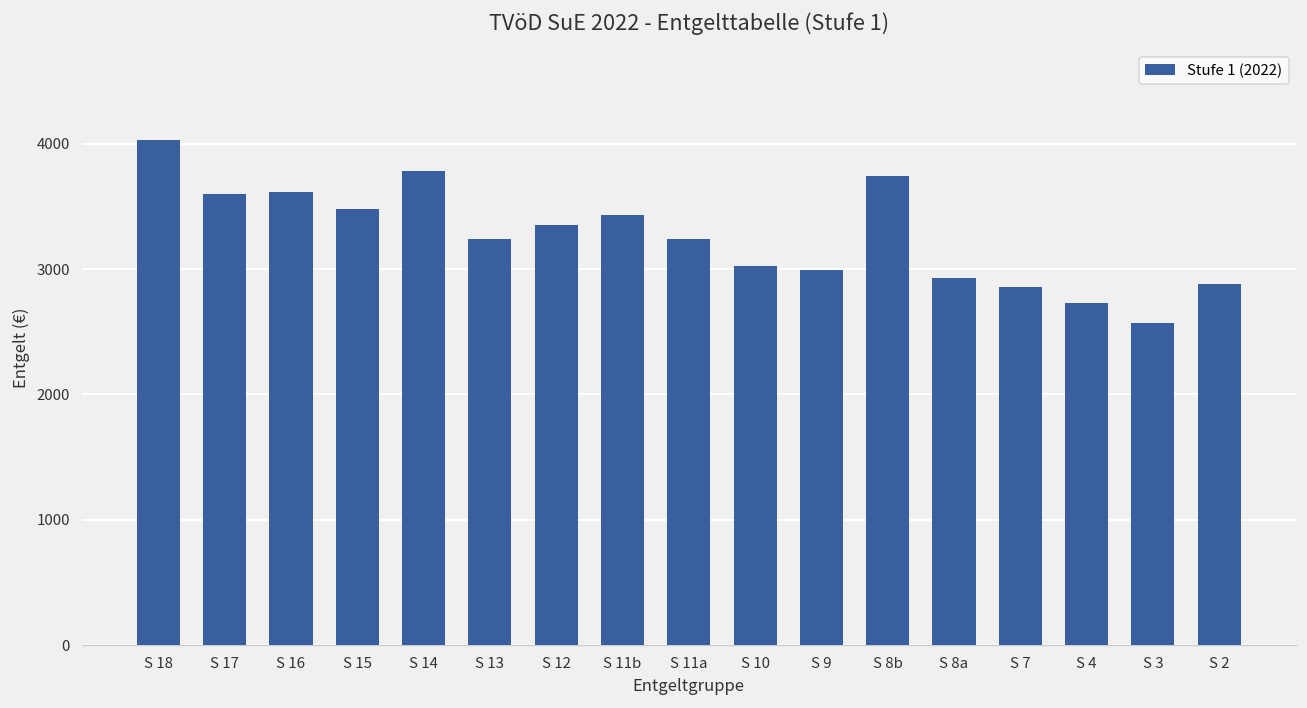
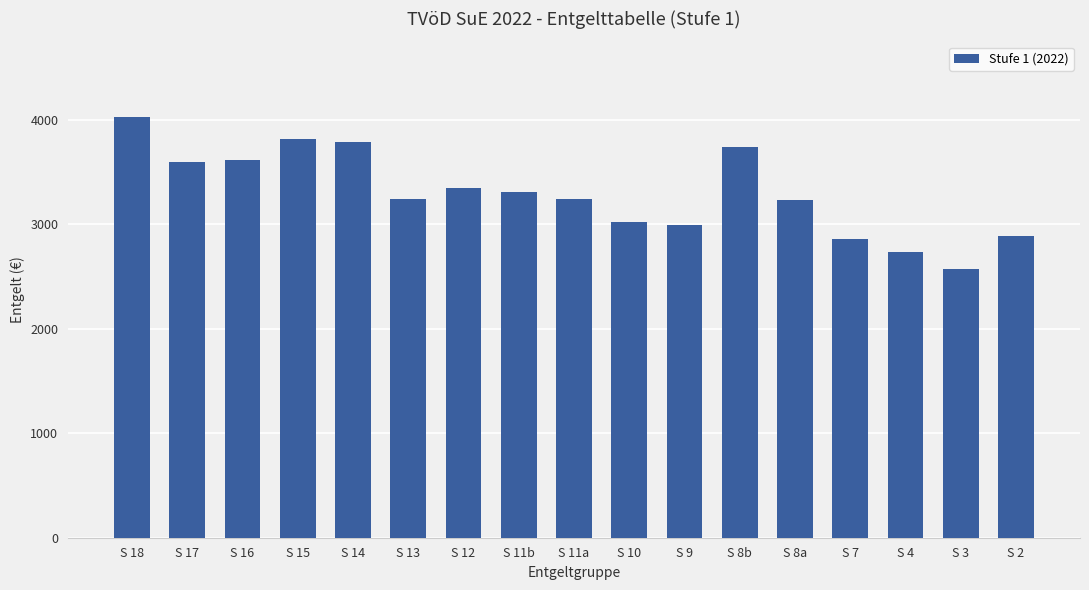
  {
    "S 18": 4030,
    "S 17": 3600,
    "S 16": 3620,
-   "S 15": 3480,
+   "S 15": 3820,
    "S 14": 3780,
    "S 13": 3240,
    "S 12": 3350,
-   "S 11b": 3430,
+   "S 11b": 3300,
    "S 11a": 3240,
    "S 10": 3020,
    "S 9": 3000,
    "S 8b": 3740,
-   "S 8a": 2930,
+   "S 8a": 3230,
    "S 7": 2860,
    "S 4": 2730,
    "S 3": 2570,
    "S 2": 2880
  }
